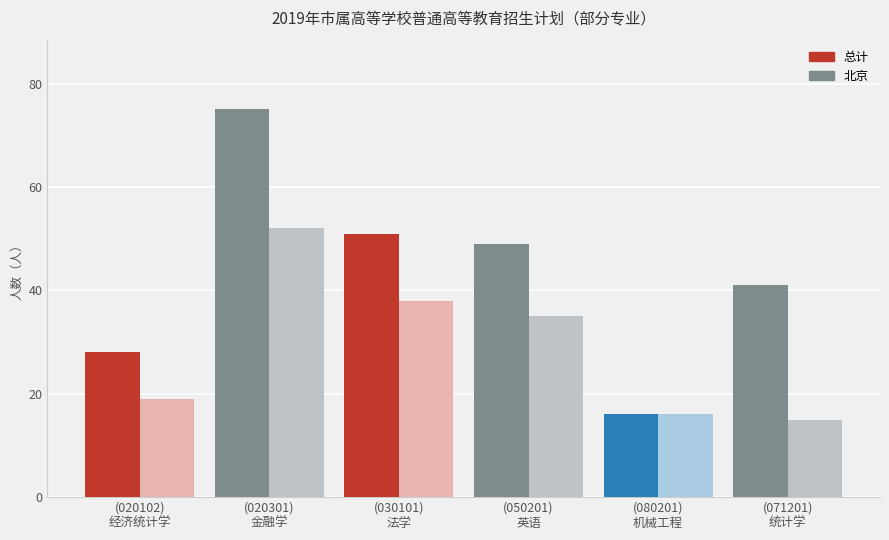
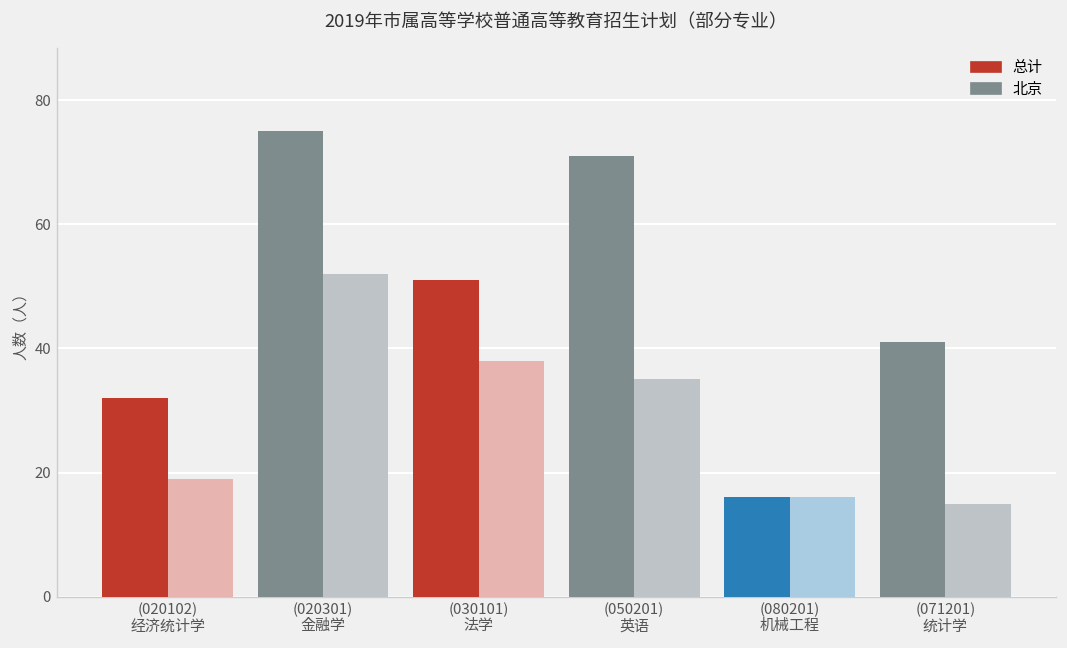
  {
    "总计": {
-     "(020102) 经济统计学": 28,
+     "(020102) 经济统计学": 32,
      "(020301) 金融学": 75,
      "(030101) 法学": 51,
-     "(050201) 英语": 49,
+     "(050201) 英语": 71,
      "(080201) 机械工程": 16,
      "(071201) 统计学": 41
    }
  }
